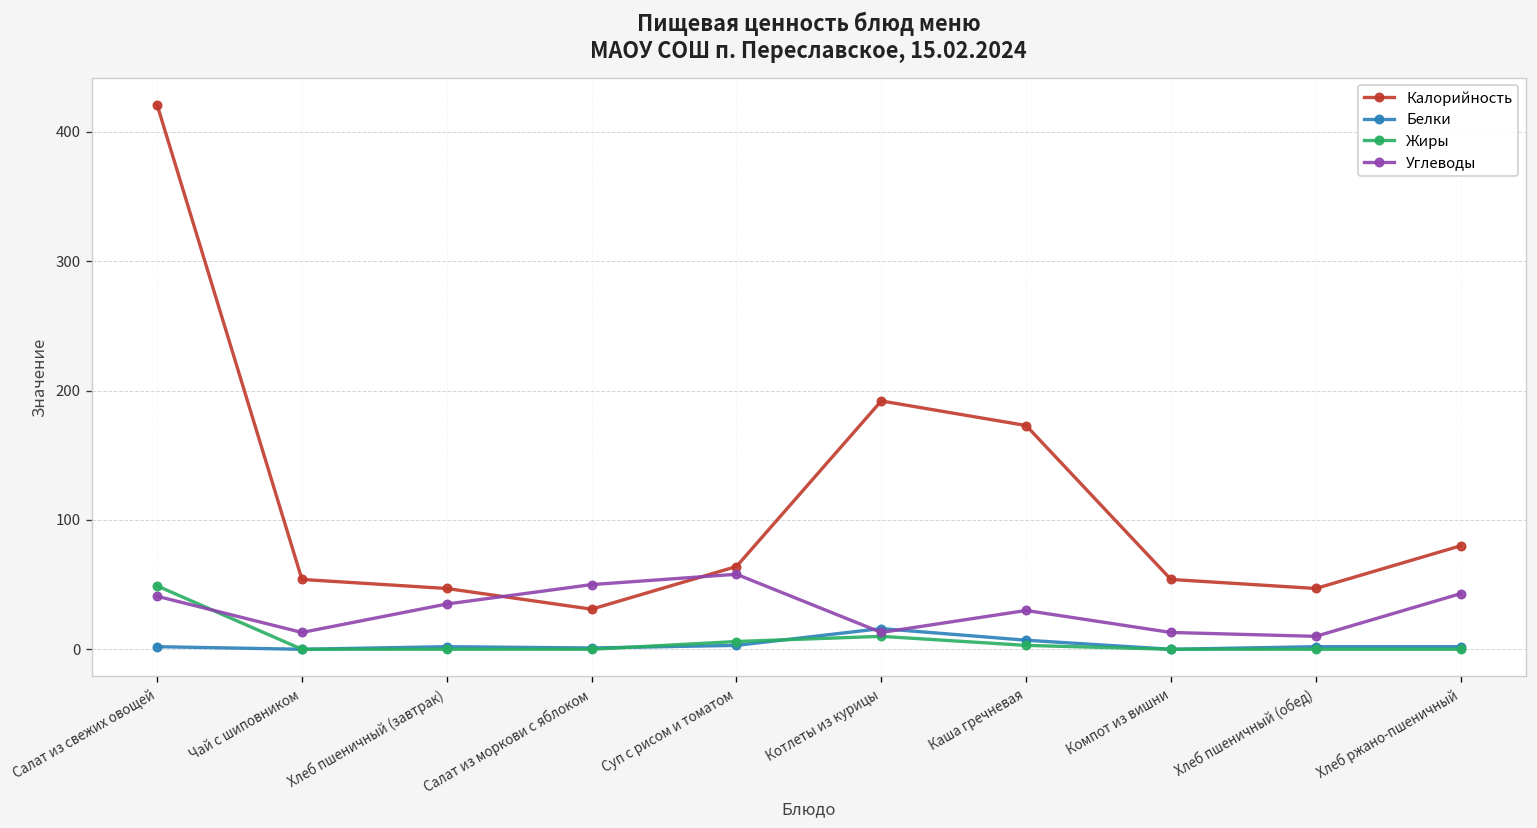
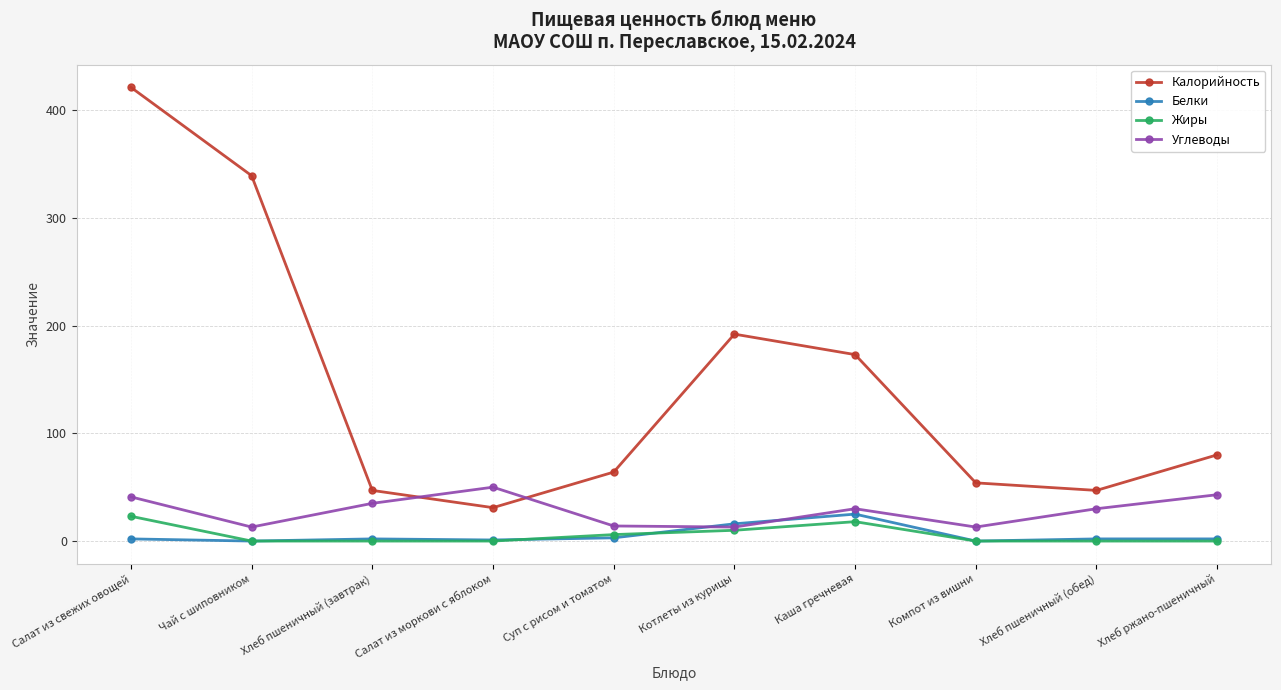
  {
    "Калорийность": {
      "Салат из свежих овощей": 421,
-     "Чай с шиповником": 54,
+     "Чай с шиповником": 339,
      "Хлеб пшеничный (завтрак)": 47,
      "Салат из моркови с яблоком": 31,
      "Суп с рисом и томатом": 64,
      "Котлеты из курицы": 192,
      "Каша гречневая": 173,
      "Компот из вишни": 54,
      "Хлеб пшеничный (обед)": 47,
      "Хлеб ржано-пшеничный": 80
    },
    "Белки": {
      "Салат из свежих овощей": 2,
      "Суп с рисом и томатом": 3,
      "Котлеты из курицы": 16,
-     "Каша гречневая": 7
+     "Каша гречневая": 25
    },
    "Жиры": {
-     "Салат из свежих овощей": 49,
+     "Салат из свежих овощей": 23,
      "Суп с рисом и томатом": 6,
      "Котлеты из курицы": 10,
-     "Каша гречневая": 3
+     "Каша гречневая": 18
    },
    "Углеводы": {
      "Салат из свежих овощей": 41,
      "Чай с шиповником": 13,
      "Хлеб пшеничный (завтрак)": 35,
      "Салат из моркови с яблоком": 50,
-     "Суп с рисом и томатом": 58,
+     "Суп с рисом и томатом": 14,
      "Котлеты из курицы": 13,
      "Каша гречневая": 30,
      "Компот из вишни": 13,
-     "Хлеб пшеничный (обед)": 10,
+     "Хлеб пшеничный (обед)": 30,
      "Хлеб ржано-пшеничный": 43
    }
  }
